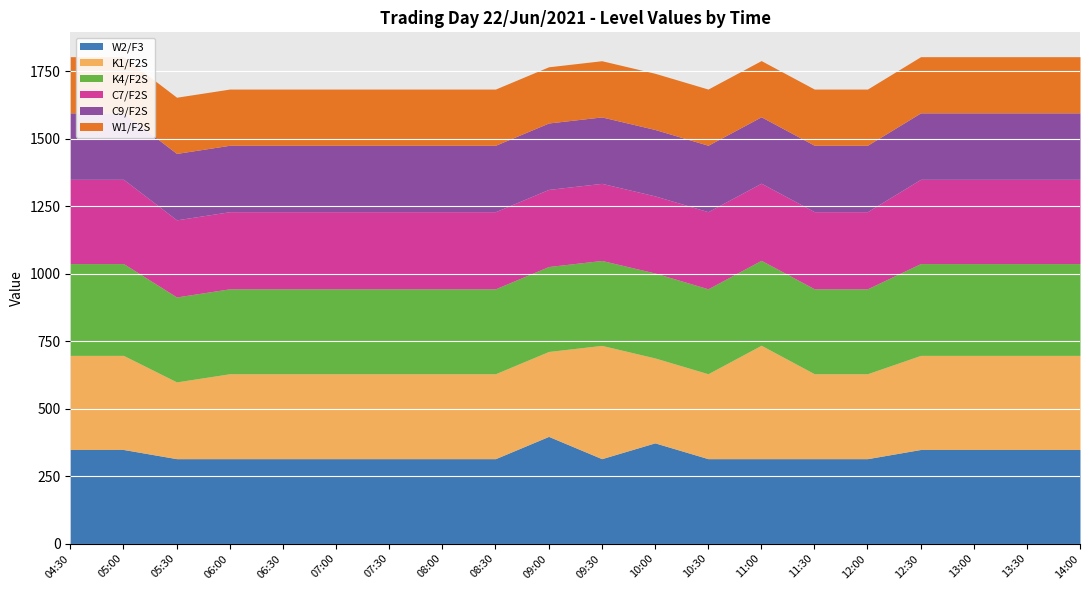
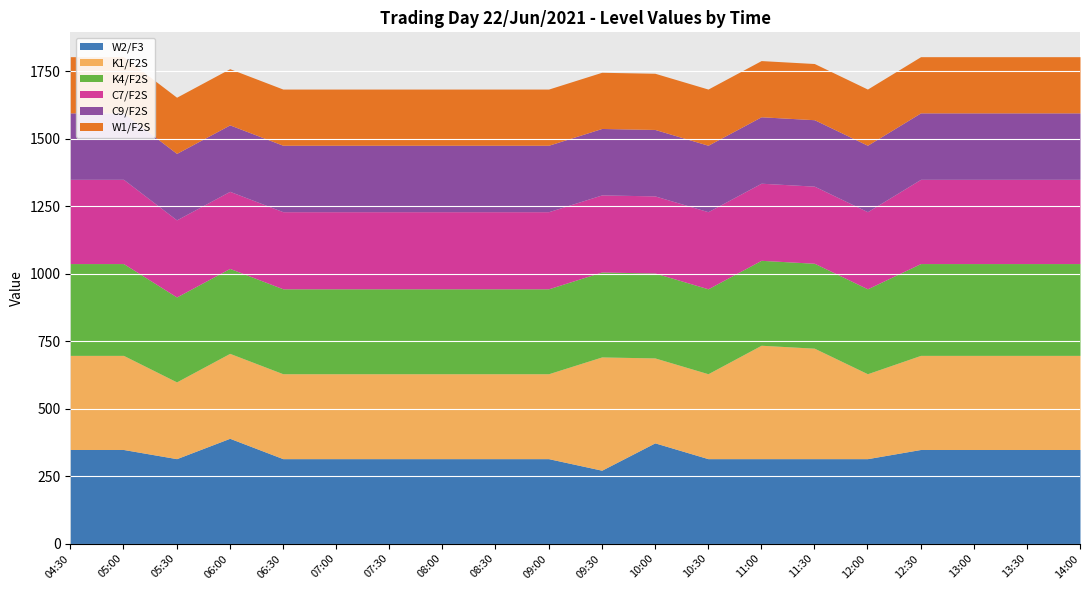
  {
    "W2/F3": {
      "04:30": 350,
      "05:00": 350,
      "05:30": 310,
-     "06:00": 310,
+     "06:00": 390,
      "06:30": 310,
      "07:00": 310,
      "07:30": 310,
      "08:00": 310,
      "08:30": 310,
-     "09:00": 400,
-     "09:30": 310,
+     "09:00": 310,
+     "09:30": 270,
      "10:00": 370,
      "10:30": 310,
      "11:00": 310,
      "11:30": 310,
      "12:00": 310,
      "12:30": 350,
      "13:00": 350,
      "13:30": 350,
      "14:00": 350
    },
    "K1/F2S": {
      "04:30": 350,
      "05:00": 350,
      "05:30": 280,
      "06:00": 310,
      "06:30": 310,
      "07:00": 310,
      "07:30": 310,
      "08:00": 310,
      "08:30": 310,
      "09:00": 310,
      "09:30": 420,
      "10:00": 310,
      "10:30": 310,
      "11:00": 420,
-     "11:30": 310,
+     "11:30": 410,
      "12:00": 310,
      "12:30": 350,
      "13:00": 350,
      "13:30": 350,
      "14:00": 350
    },
    "K4/F2S": {
      "04:30": 340,
      "05:00": 340,
      "05:30": 310,
      "06:00": 310,
      "06:30": 310,
      "07:00": 310,
      "07:30": 310,
      "08:00": 310,
      "08:30": 310,
      "09:00": 310,
      "09:30": 310,
      "10:00": 310,
      "10:30": 310,
      "11:00": 310,
      "11:30": 310,
      "12:00": 310,
      "12:30": 340,
      "13:00": 340,
      "13:30": 340,
      "14:00": 340
    },
    "C7/F2S": {
      "04:30": 310,
      "05:00": 310,
      "05:30": 290,
      "06:00": 290,
      "06:30": 290,
      "07:00": 290,
      "07:30": 290,
      "08:00": 290,
      "08:30": 290,
      "09:00": 290,
      "09:30": 290,
      "10:00": 290,
      "10:30": 290,
      "11:00": 290,
      "11:30": 290,
      "12:00": 290,
      "12:30": 310,
      "13:00": 310,
      "13:30": 310,
      "14:00": 310
    },
    "C9/F2S": {
      "04:30": 250,
      "05:30": 250,
      "06:00": 250,
      "06:30": 250,
      "07:00": 250,
      "07:30": 250,
      "08:00": 250,
      "08:30": 250,
      "09:00": 250,
      "09:30": 250,
      "10:00": 250,
      "10:30": 250,
      "11:00": 250,
      "11:30": 250,
      "12:00": 250,
      "12:30": 250,
      "13:00": 250,
      "13:30": 250,
      "14:00": 250
    },
    "W1/F2S": {
      "04:30": 210,
      "05:30": 210,
      "06:00": 210,
      "06:30": 210,
      "07:00": 210,
      "07:30": 210,
      "08:00": 210,
      "08:30": 210,
      "09:00": 210,
      "09:30": 210,
      "10:00": 210,
      "10:30": 210,
      "11:00": 210,
      "11:30": 210,
      "12:00": 210,
      "12:30": 210,
      "13:00": 210,
      "13:30": 210,
      "14:00": 210
    }
  }
